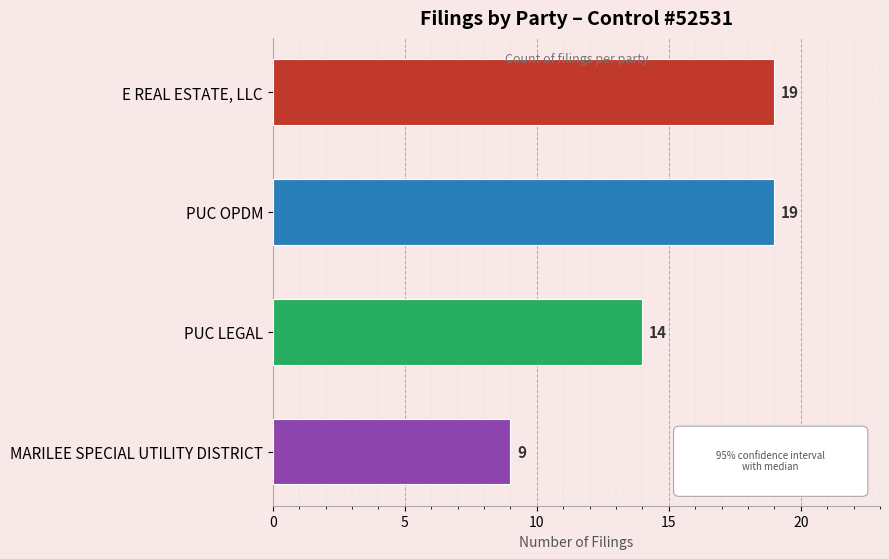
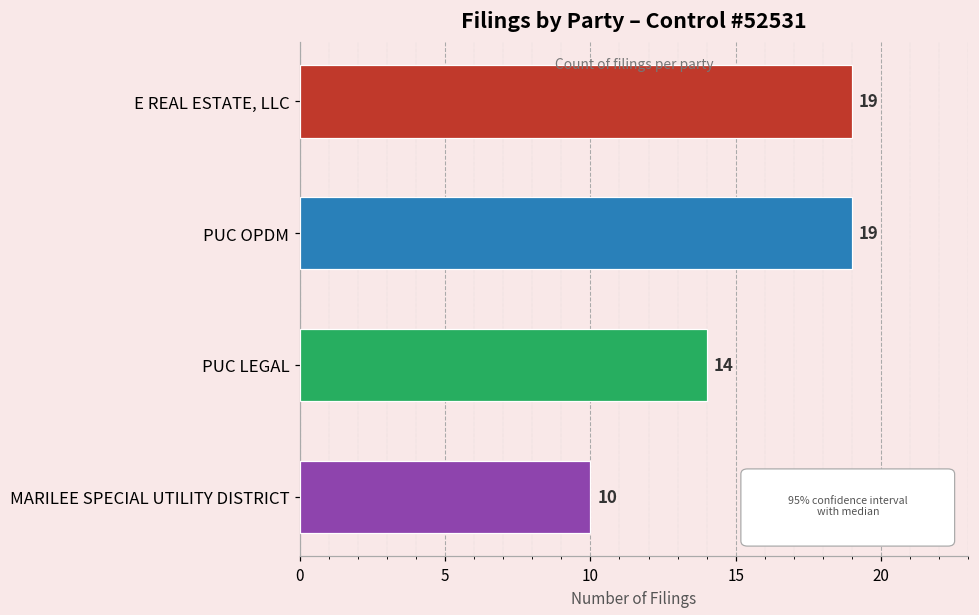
  {
    "E REAL ESTATE, LLC": 19,
    "PUC OPDM": 19,
    "PUC LEGAL": 14,
-   "MARILEE SPECIAL UTILITY DISTRICT": 9
+   "MARILEE SPECIAL UTILITY DISTRICT": 10
  }
